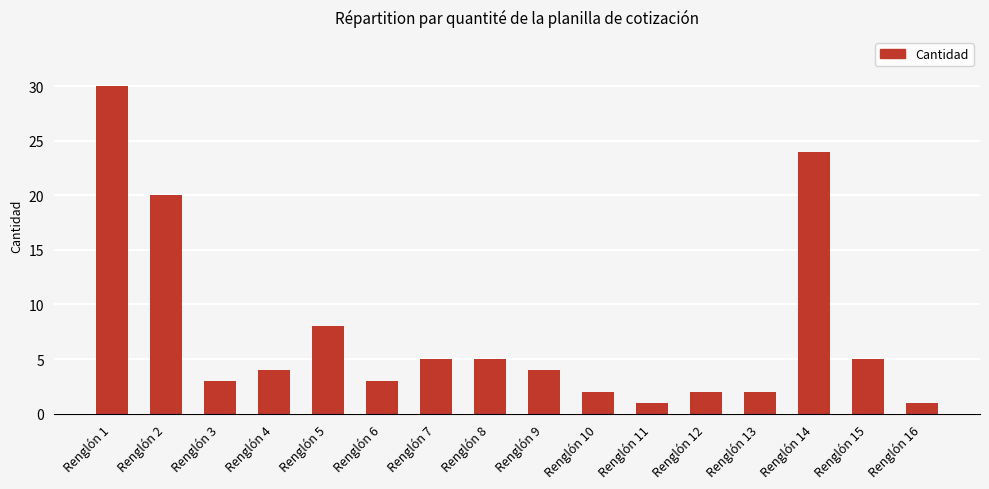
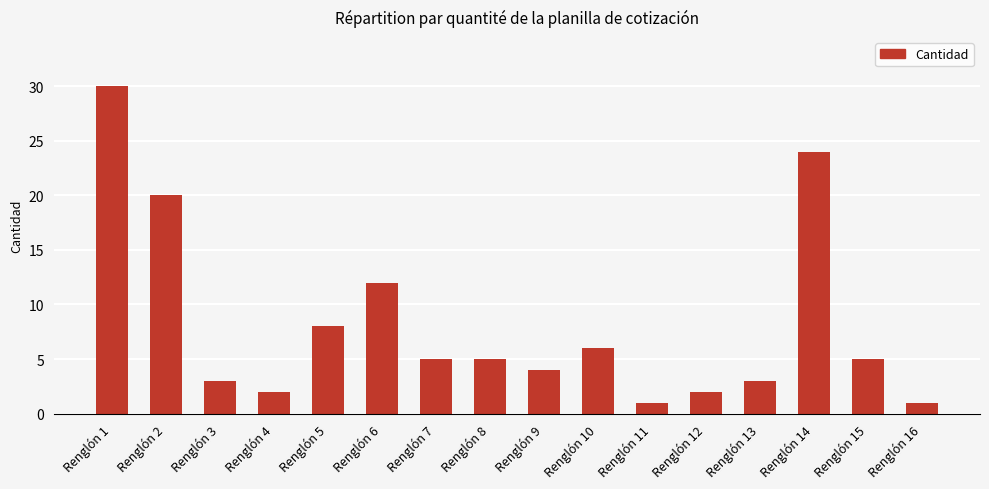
  {
    "Renglón 1": 30,
    "Renglón 2": 20,
    "Renglón 3": 3,
-   "Renglón 4": 4,
+   "Renglón 4": 2,
    "Renglón 5": 8,
-   "Renglón 6": 3,
+   "Renglón 6": 12,
    "Renglón 7": 5,
    "Renglón 8": 5,
    "Renglón 9": 4,
-   "Renglón 10": 2,
+   "Renglón 10": 6,
    "Renglón 11": 1,
    "Renglón 12": 2,
-   "Renglón 13": 2,
+   "Renglón 13": 3,
    "Renglón 14": 24,
    "Renglón 15": 5,
    "Renglón 16": 1
  }
